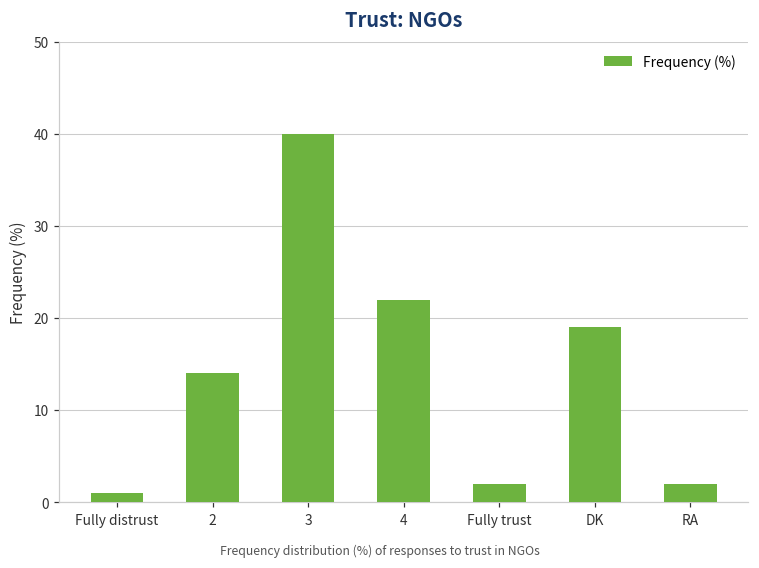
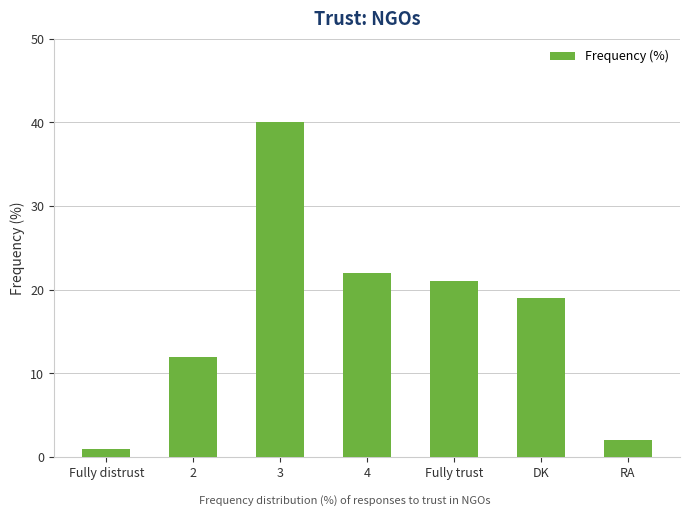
  {
    "Fully distrust": 1,
-   "2": 14,
+   "2": 12,
    "3": 40,
    "4": 22,
-   "Fully trust": 2,
+   "Fully trust": 21,
    "DK": 19,
    "RA": 2
  }
